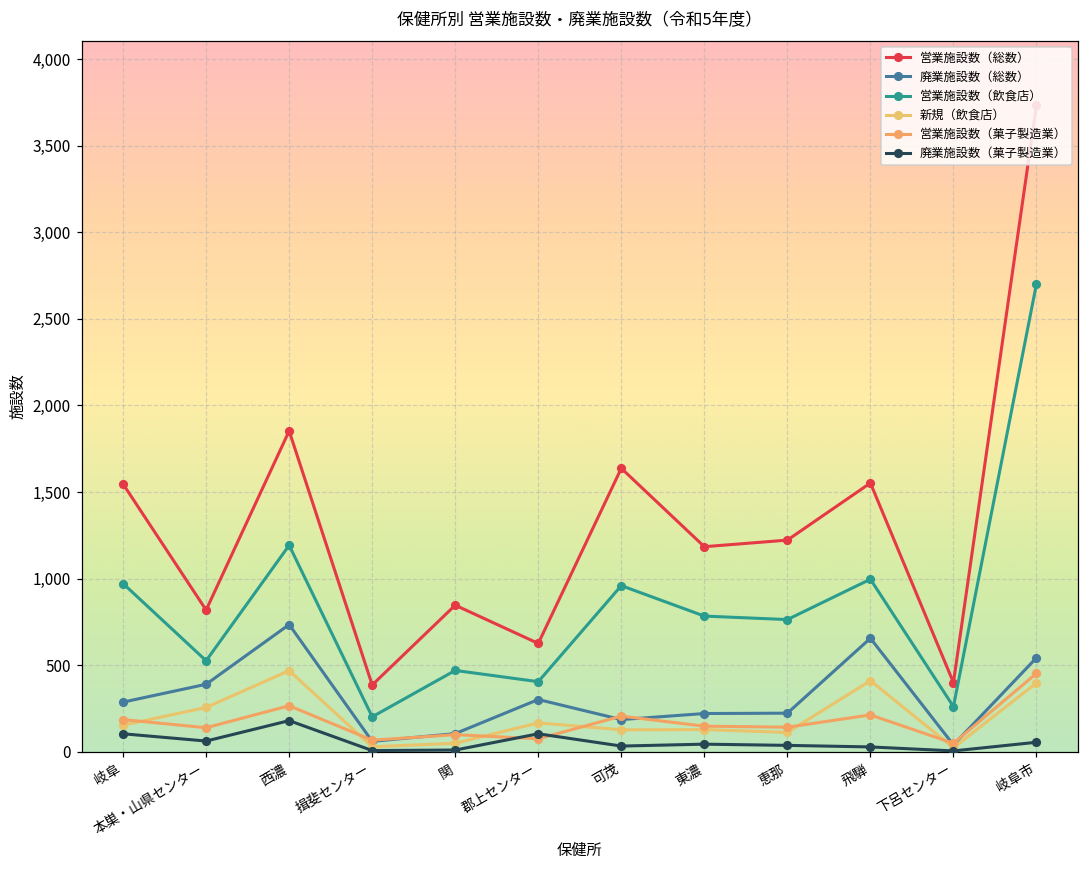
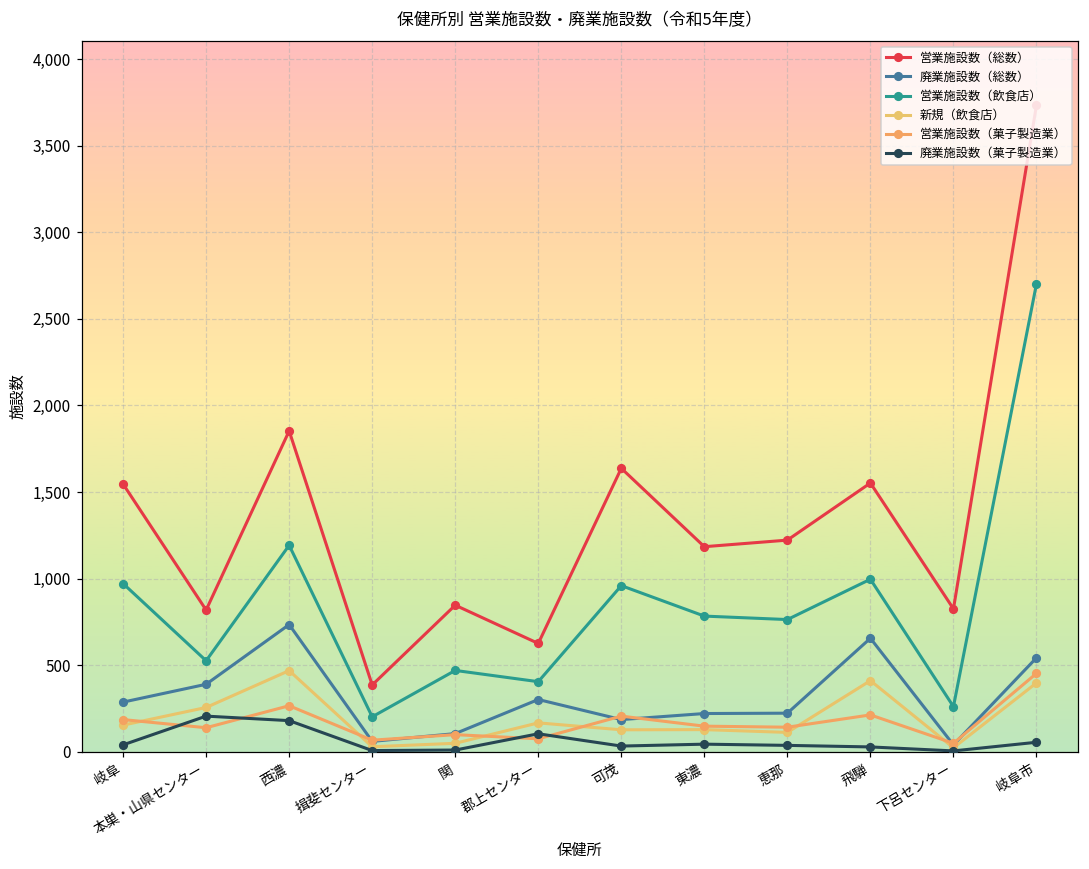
  {
    "営業施設数（総数）": {
      "岐阜": "1,550",
      "本巣・山県センター": "820",
      "西濃": "1,850",
      "揖斐センター": "390",
      "関": "850",
      "郡上センター": "630",
      "可茂": "1,640",
      "東濃": "1,180",
      "恵那": "1,220",
      "飛騨": "1,550",
-     "下呂センター": "400"
+     "下呂センター": "830"
    },
    "廃業施設数（菓子製造業）": {
-     "岐阜": "100",
-     "本巣・山県センター": "60",
+     "岐阜": "40",
+     "本巣・山県センター": "210",
      "西濃": "180",
      "揖斐センター": "10",
      "関": "10",
      "郡上センター": "100",
      "可茂": "30",
      "東濃": "40",
      "恵那": "40",
      "飛騨": "30",
      "下呂センター": "0",
      "岐阜市": "50"
    }
  }
